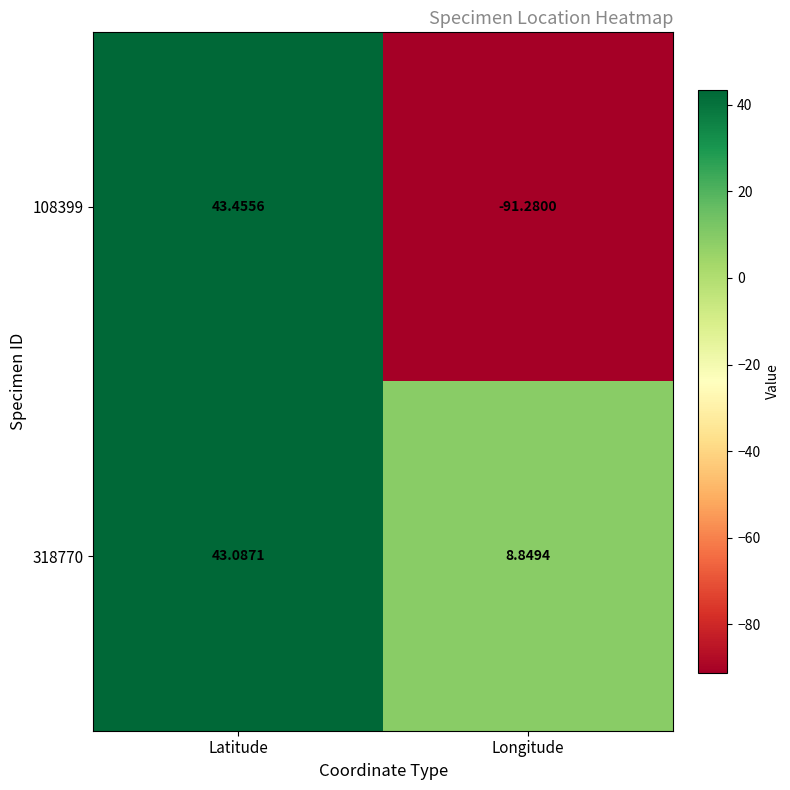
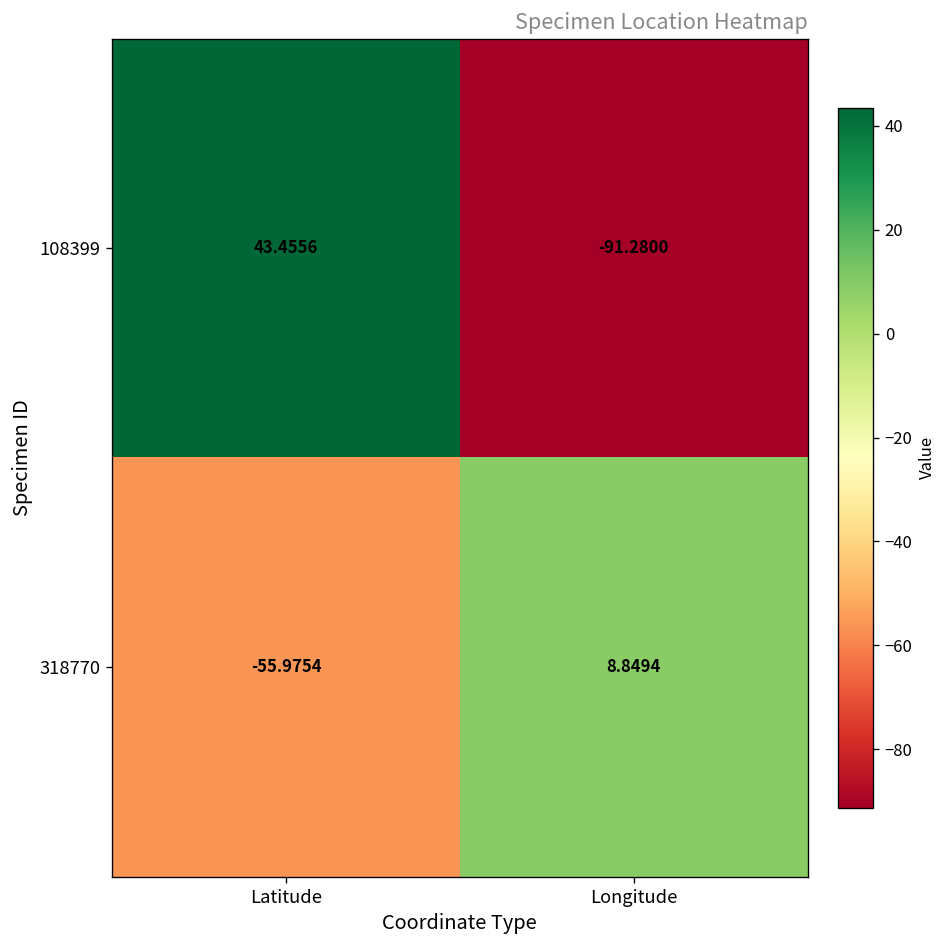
  {
    "108399": {
      "Latitude": 43.4556,
      "Longitude": -91.2800
    },
    "318770": {
-     "Latitude": 43.0871,
+     "Latitude": -55.9754,
      "Longitude": 8.8494
    }
  }
